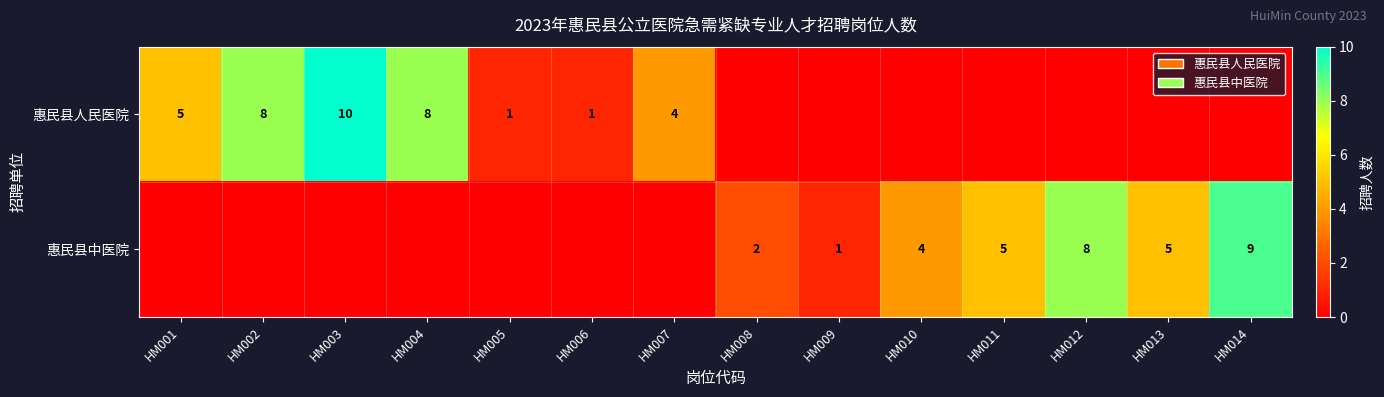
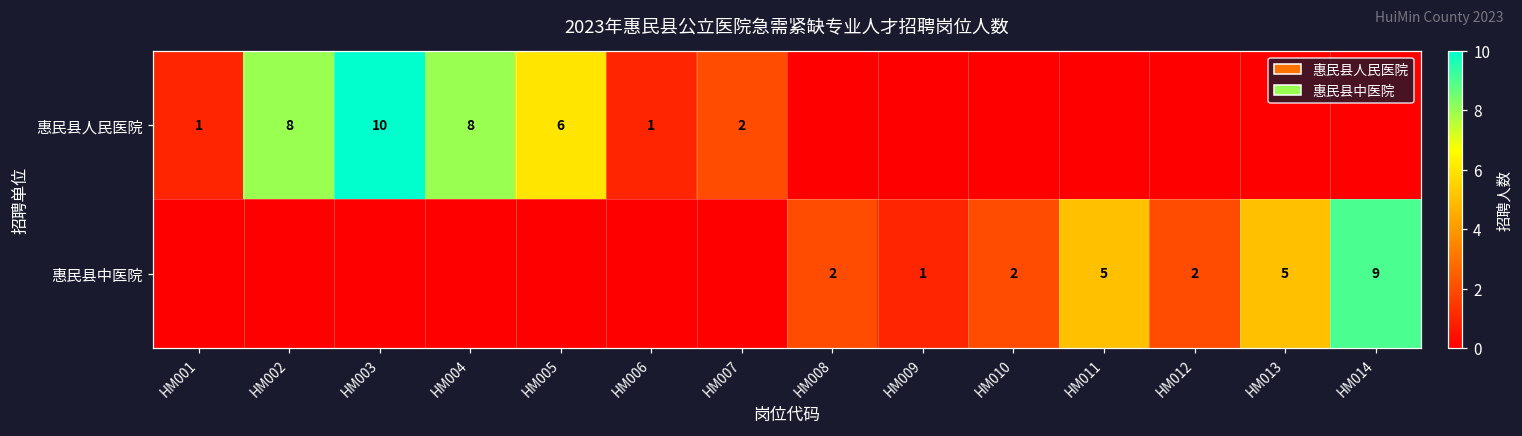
  {
    "惠民县人民医院": {
-     "HM001": 5,
+     "HM001": 1,
      "HM002": 8,
      "HM003": 10,
      "HM004": 8,
-     "HM005": 1,
+     "HM005": 6,
      "HM006": 1,
-     "HM007": 4
+     "HM007": 2
    },
    "惠民县中医院": {
      "HM008": 2,
      "HM009": 1,
-     "HM010": 4,
+     "HM010": 2,
      "HM011": 5,
-     "HM012": 8,
+     "HM012": 2,
      "HM013": 5,
      "HM014": 9
    }
  }
